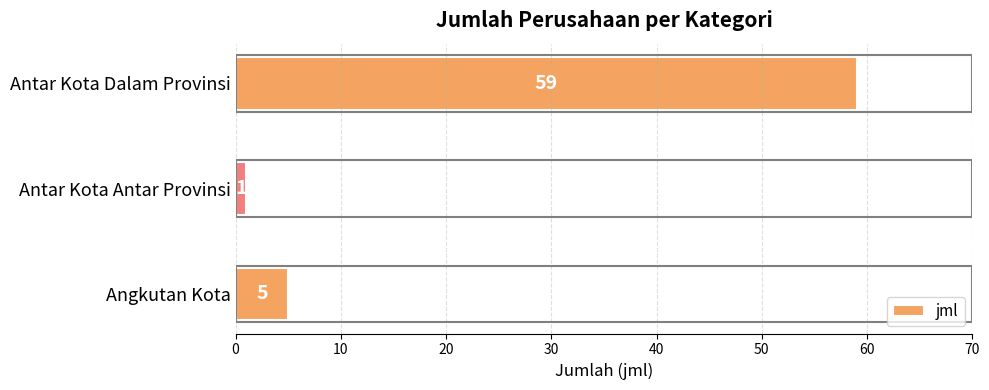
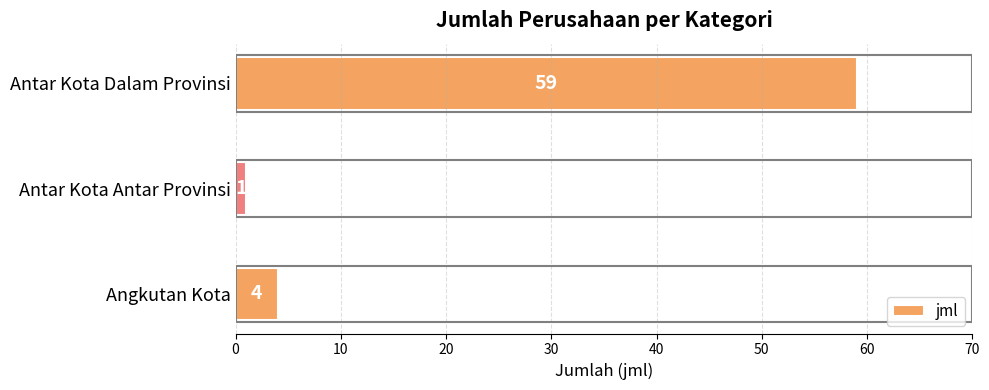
  {
    "Antar Kota Dalam Provinsi": 59,
    "Antar Kota Antar Provinsi": 1,
-   "Angkutan Kota": 5
+   "Angkutan Kota": 4
  }
